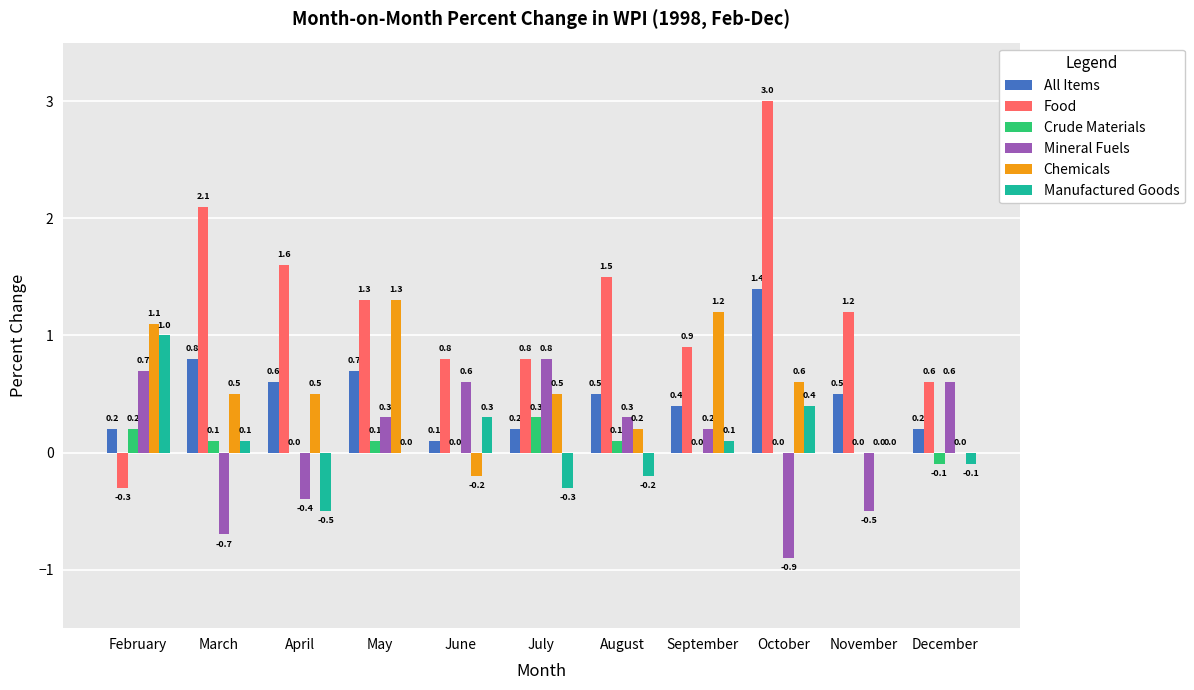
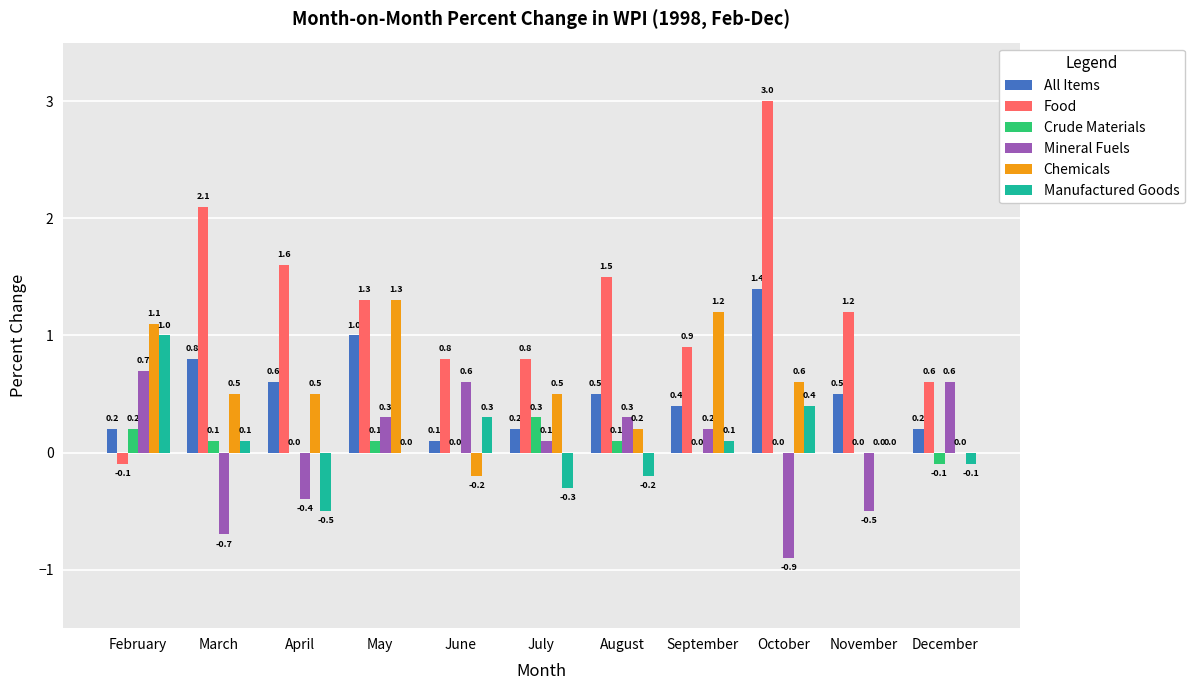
  {
    "All Items": {
      "February": 0.2,
      "March": 0.8,
      "April": 0.6,
-     "May": 0.7,
+     "May": 1.0,
      "June": 0.1,
      "July": 0.2,
      "August": 0.5,
      "September": 0.4,
      "October": 1.4,
      "November": 0.5,
      "December": 0.2
    },
    "Food": {
-     "February": -0.3,
+     "February": -0.1,
      "March": 2.1,
      "April": 1.6,
      "May": 1.3,
      "June": 0.8,
      "July": 0.8,
      "August": 1.5,
      "September": 0.9,
      "October": 3.0,
      "November": 1.2,
      "December": 0.6
    },
    "Mineral Fuels": {
      "February": 0.7,
      "March": -0.7,
      "April": -0.4,
      "May": 0.3,
      "June": 0.6,
-     "July": 0.8,
+     "July": 0.1,
      "August": 0.3,
      "September": 0.2,
      "October": -0.9,
      "November": -0.5,
      "December": 0.6
    },
    "Chemicals": {
      "February": 1.1,
      "March": 0.5,
      "April": 0.5,
      "May": 1.3,
      "June": -0.2,
      "July": 0.5,
      "August": 0.2,
      "September": 1.2,
      "October": 0.6,
      "December": 0.0
    }
  }
